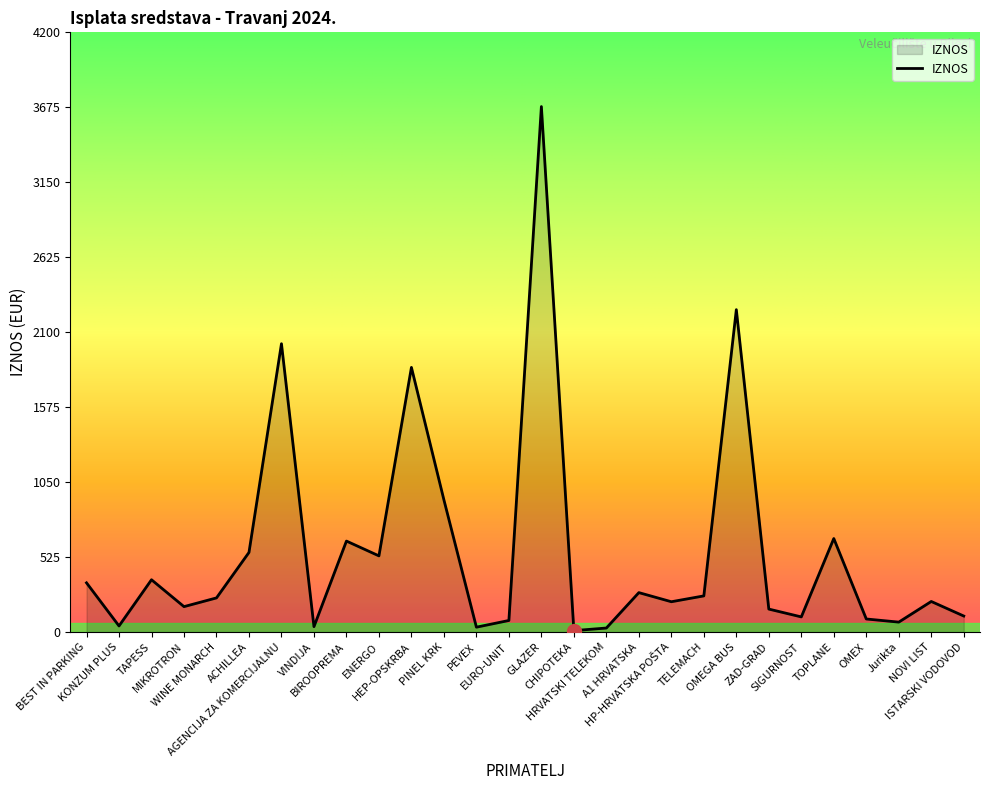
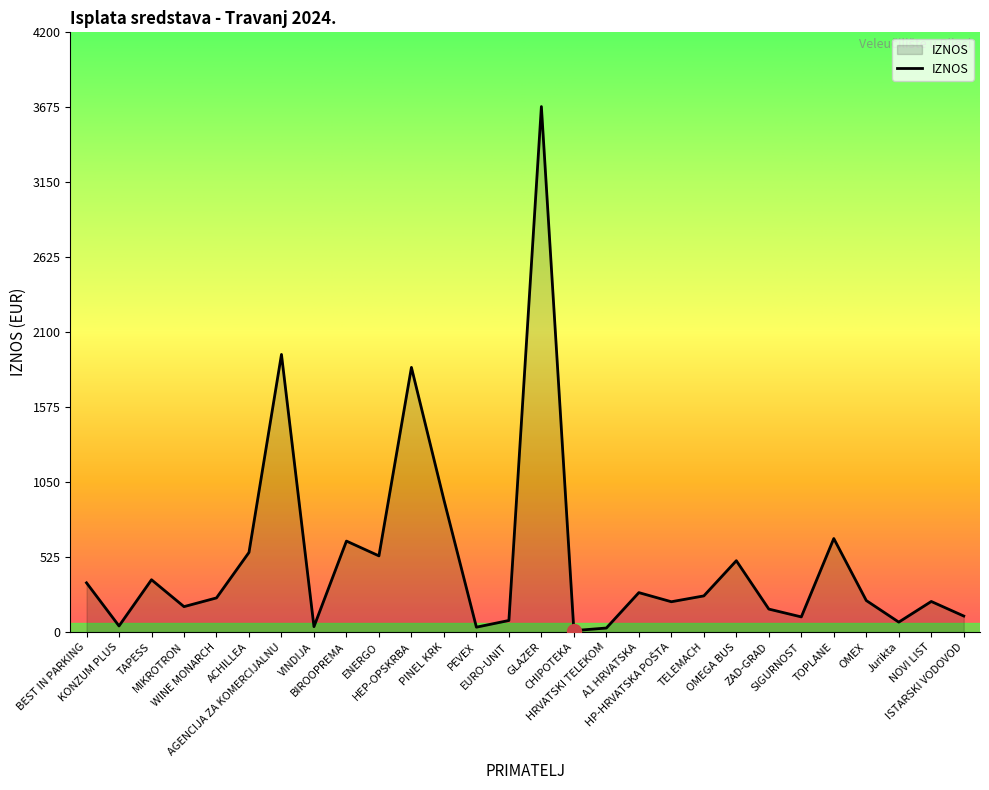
  {
    "IZNOS": {
      "BEST IN PARKING": 350,
      "TAPESS": 370,
      "MIKROTRON": 180,
      "WINE MONARCH": 240,
      "ACHILLEA": 560,
-     "AGENCIJA ZA KOMERCIJALNU": 2020,
+     "AGENCIJA ZA KOMERCIJALNU": 1940,
      "BIROOPREMA": 640,
      "ENERGO": 530,
      "HEP-OPSKRBA": 1850,
      "PINEL KRK": 930,
      "EURO-UNIT": 80,
      "GLAZER": 3680,
      "A1 HRVATSKA": 280,
      "HP-HRVATSKA POŠTA": 210,
      "TELEMACH": 250,
-     "OMEGA BUS": 2260,
+     "OMEGA BUS": 500,
      "ZAD-GRAD": 160,
      "SIGURNOST": 110,
      "TOPLANE": 660,
-     "OMEX": 90,
+     "OMEX": 220,
      "Jurikta": 70,
      "NOVI LIST": 210,
      "ISTARSKI VODOVOD": 110
    }
  }
